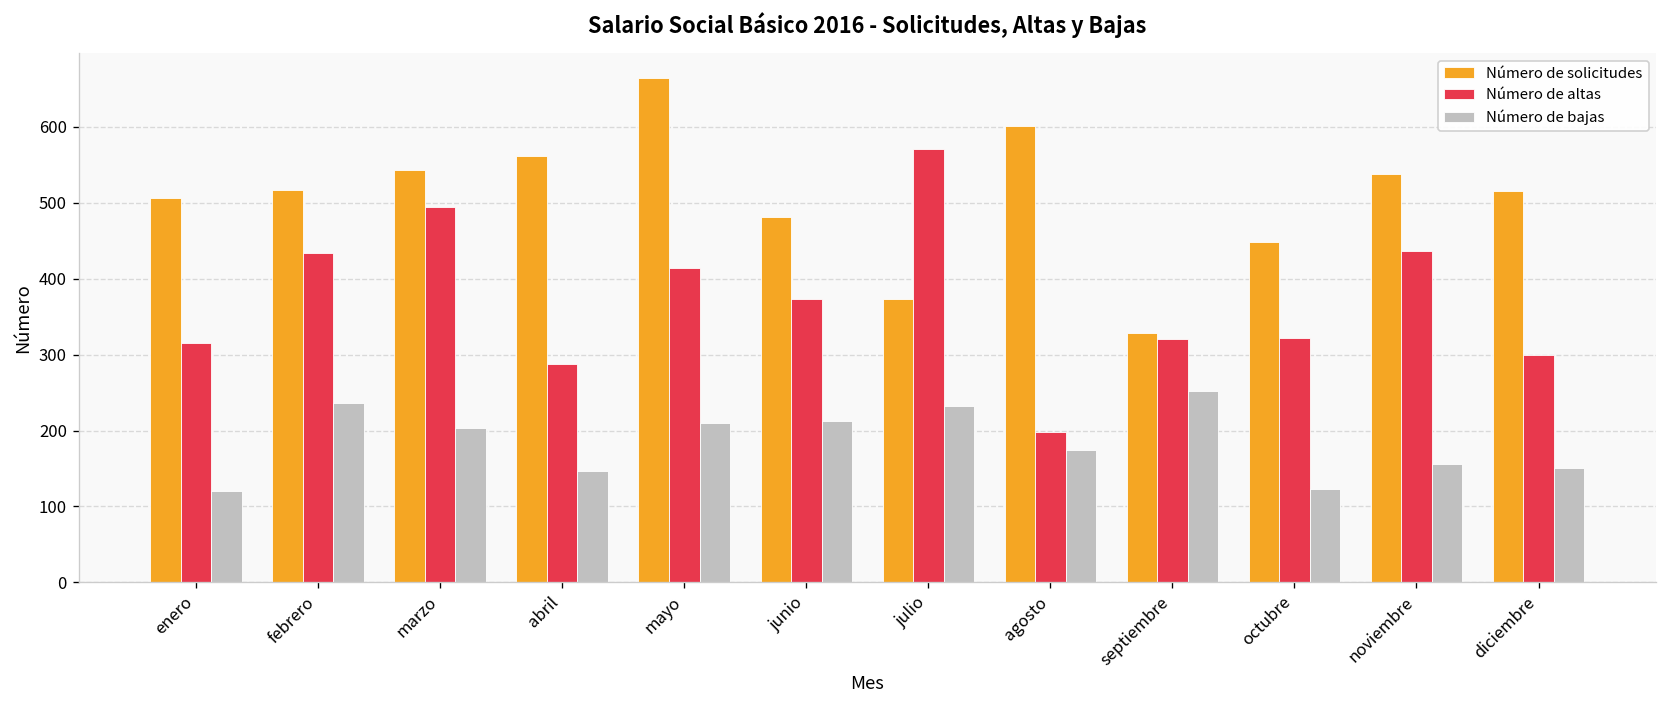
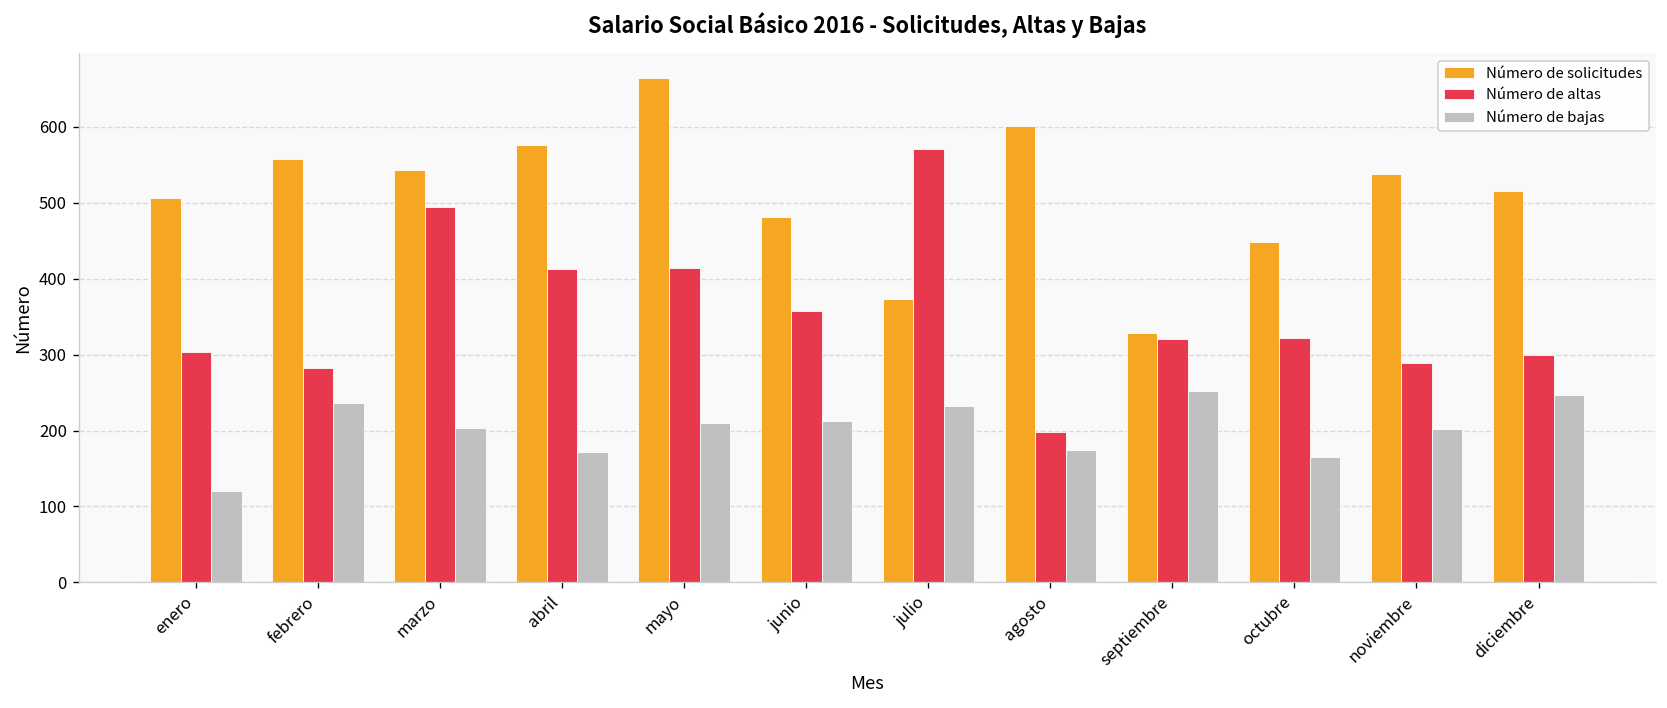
  {
    "Número de solicitudes": {
      "enero": 510,
-     "febrero": 520,
+     "febrero": 560,
      "marzo": 540,
-     "abril": 560,
+     "abril": 580,
      "mayo": 660,
      "junio": 480,
      "julio": 370,
      "agosto": 600,
      "septiembre": 330,
      "octubre": 450,
      "noviembre": 540,
      "diciembre": 520
    },
    "Número de altas": {
-     "enero": 320,
-     "febrero": 430,
+     "enero": 300,
+     "febrero": 280,
      "marzo": 490,
-     "abril": 290,
+     "abril": 410,
      "mayo": 410,
-     "junio": 370,
+     "junio": 360,
      "julio": 570,
      "agosto": 200,
      "septiembre": 320,
      "octubre": 320,
-     "noviembre": 440,
+     "noviembre": 290,
      "diciembre": 300
    },
    "Número de bajas": {
      "enero": 120,
      "febrero": 240,
      "marzo": 200,
-     "abril": 150,
+     "abril": 170,
      "mayo": 210,
      "junio": 210,
      "julio": 230,
      "agosto": 170,
      "septiembre": 250,
-     "octubre": 120,
-     "noviembre": 160,
-     "diciembre": 150
+     "octubre": 170,
+     "noviembre": 200,
+     "diciembre": 250
    }
  }
